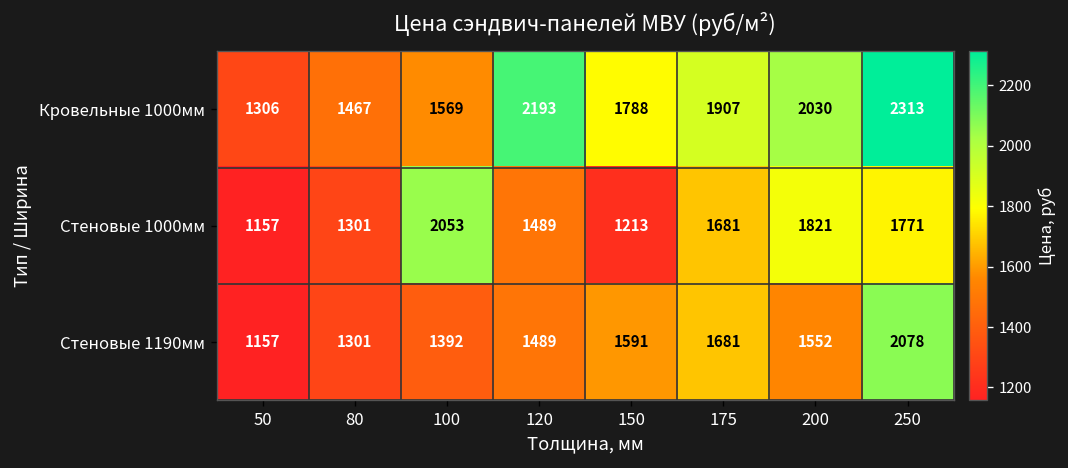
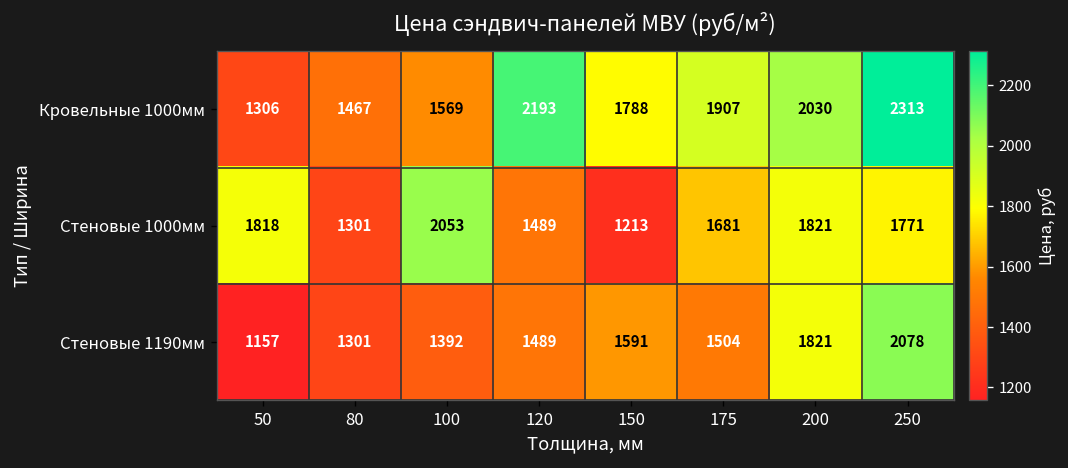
  {
    "Кровельные 1000мм": {
      "50": 1306,
      "80": 1467,
      "100": 1569,
      "120": 2193,
      "150": 1788,
      "175": 1907,
      "200": 2030,
      "250": 2313
    },
    "Стеновые 1000мм": {
-     "50": 1157,
+     "50": 1818,
      "80": 1301,
      "100": 2053,
      "120": 1489,
      "150": 1213,
      "175": 1681,
      "200": 1821,
      "250": 1771
    },
    "Стеновые 1190мм": {
      "50": 1157,
      "80": 1301,
      "100": 1392,
      "120": 1489,
      "150": 1591,
-     "175": 1681,
-     "200": 1552,
+     "175": 1504,
+     "200": 1821,
      "250": 2078
    }
  }
